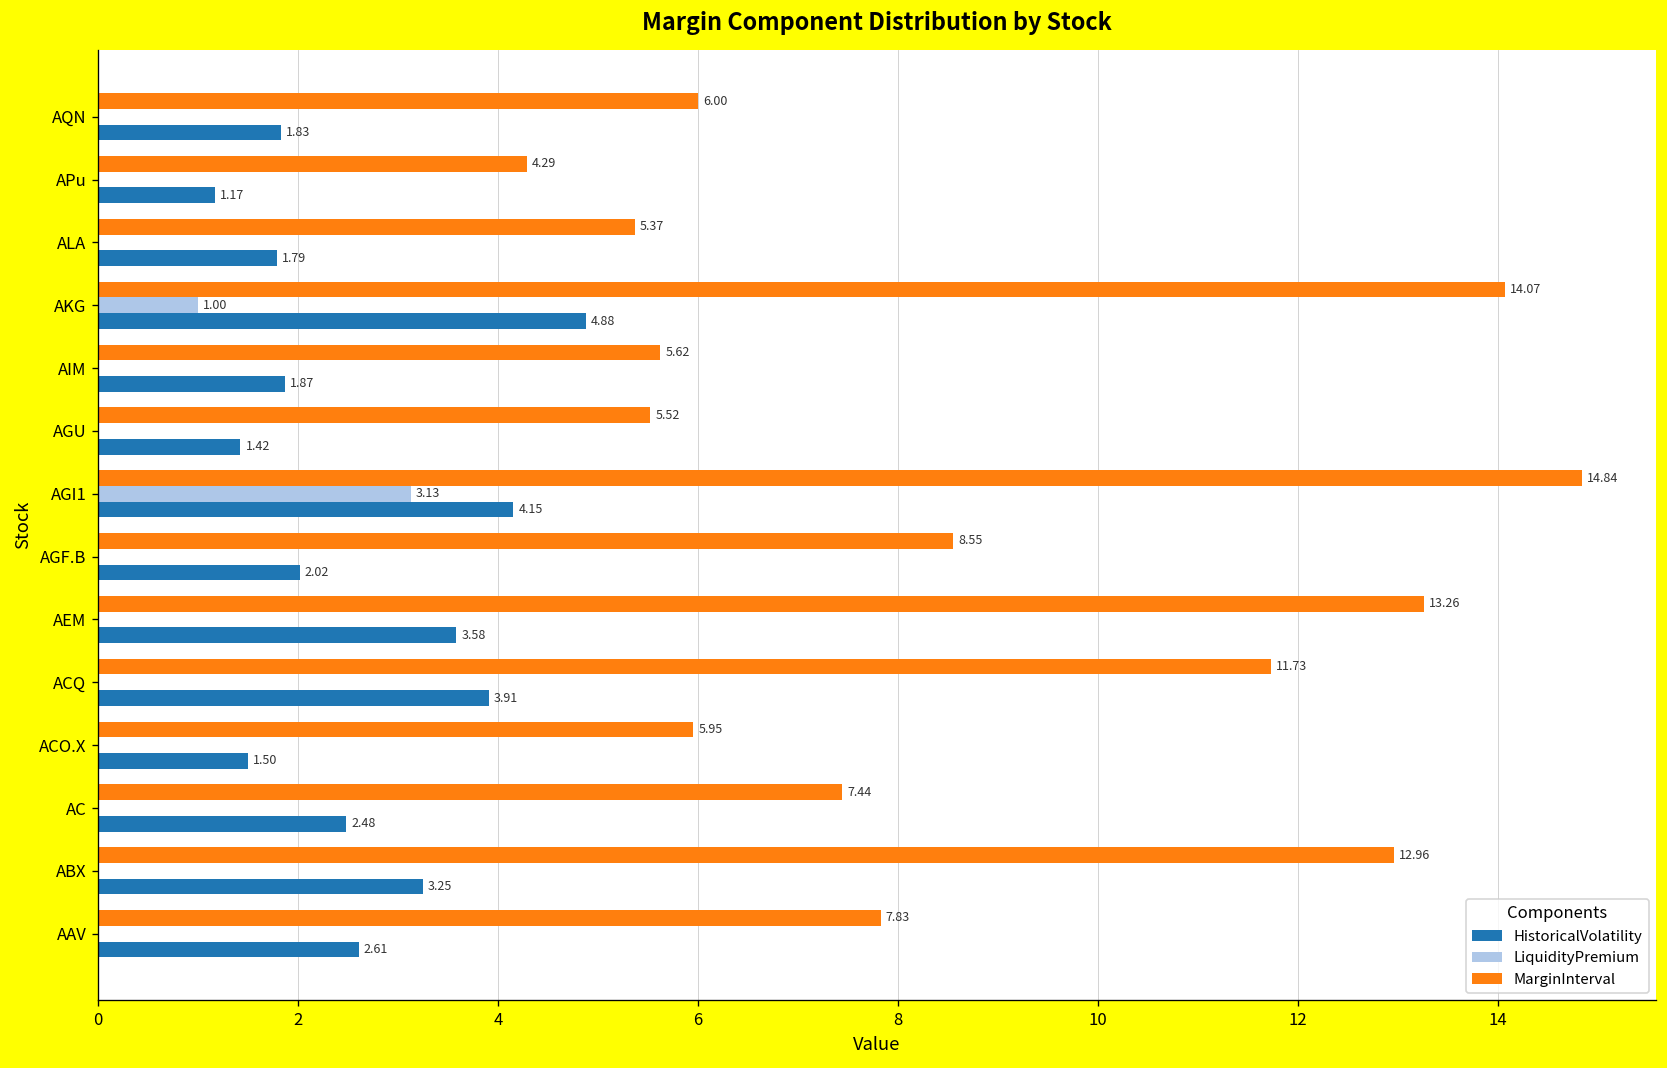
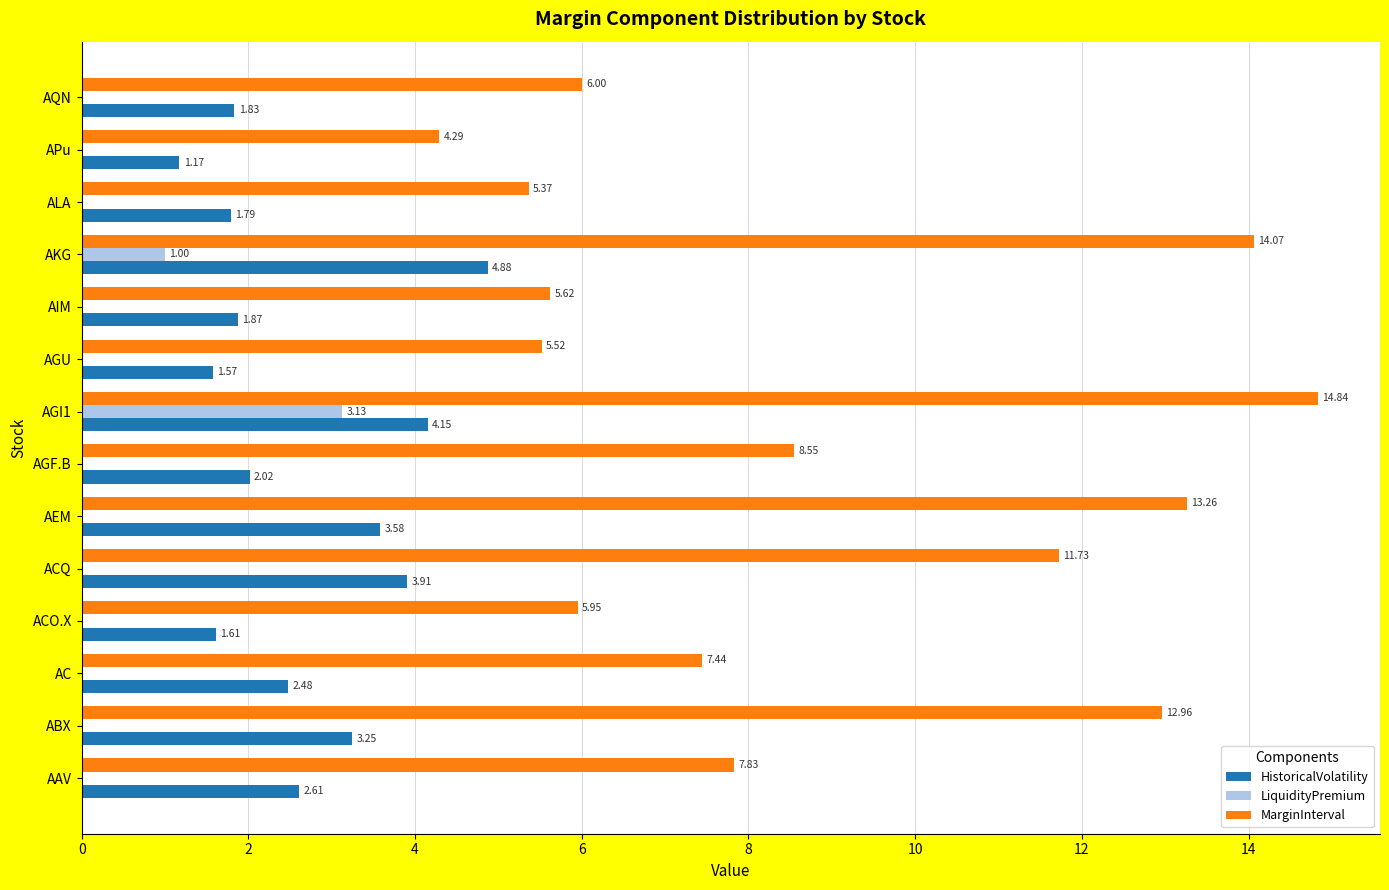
  {
    "HistoricalVolatility": {
      "AQN": 1.83,
      "APu": 1.17,
      "ALA": 1.79,
      "AKG": 4.88,
      "AIM": 1.87,
-     "AGU": 1.42,
+     "AGU": 1.57,
      "AGI1": 4.15,
      "AGF.B": 2.02,
      "AEM": 3.58,
      "ACQ": 3.91,
-     "ACO.X": 1.50,
+     "ACO.X": 1.61,
      "AC": 2.48,
      "ABX": 3.25,
      "AAV": 2.61
    },
    "LiquidityPremium": {
      "AKG": 1.00,
      "AGI1": 3.13
    },
    "MarginInterval": {
      "AQN": 6.00,
      "APu": 4.29,
      "ALA": 5.37,
      "AKG": 14.07,
      "AIM": 5.62,
      "AGU": 5.52,
      "AGI1": 14.84,
      "AGF.B": 8.55,
      "AEM": 13.26,
      "ACQ": 11.73,
      "ACO.X": 5.95,
      "AC": 7.44,
      "ABX": 12.96,
      "AAV": 7.83
    }
  }
